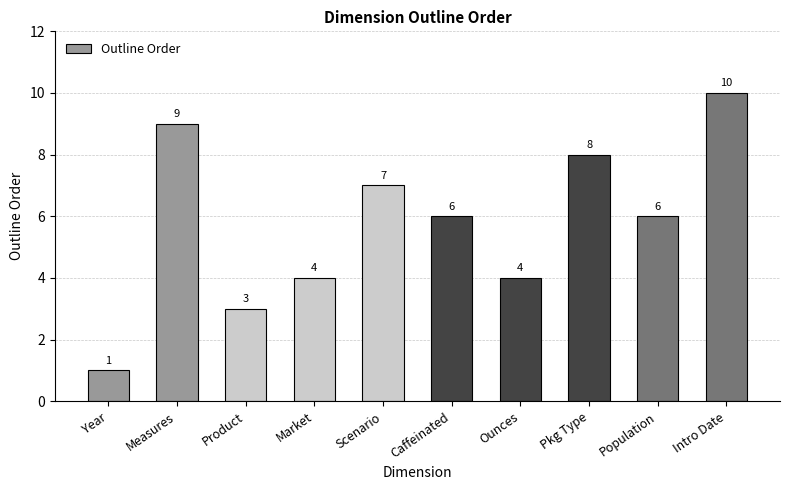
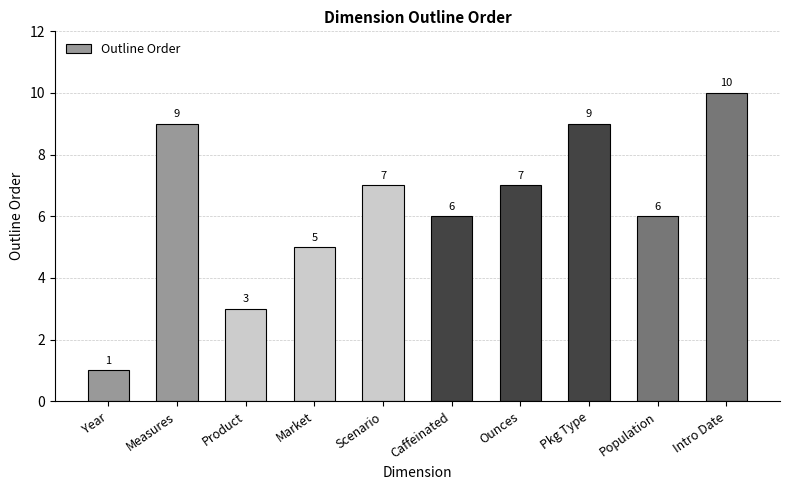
  {
    "Year": 1,
    "Measures": 9,
    "Product": 3,
-   "Market": 4,
+   "Market": 5,
    "Scenario": 7,
    "Caffeinated": 6,
-   "Ounces": 4,
-   "Pkg Type": 8,
+   "Ounces": 7,
+   "Pkg Type": 9,
    "Population": 6,
    "Intro Date": 10
  }
